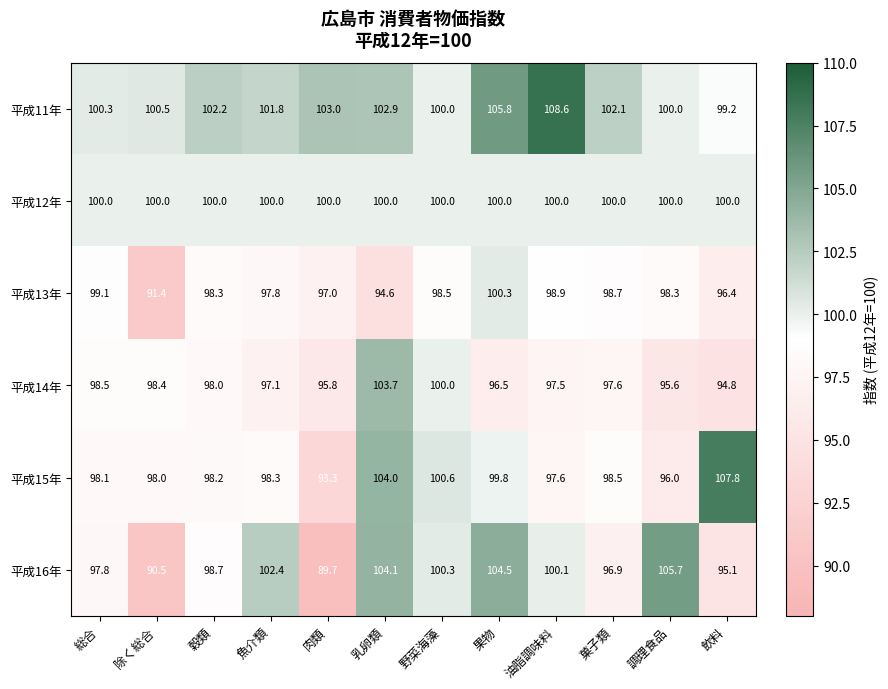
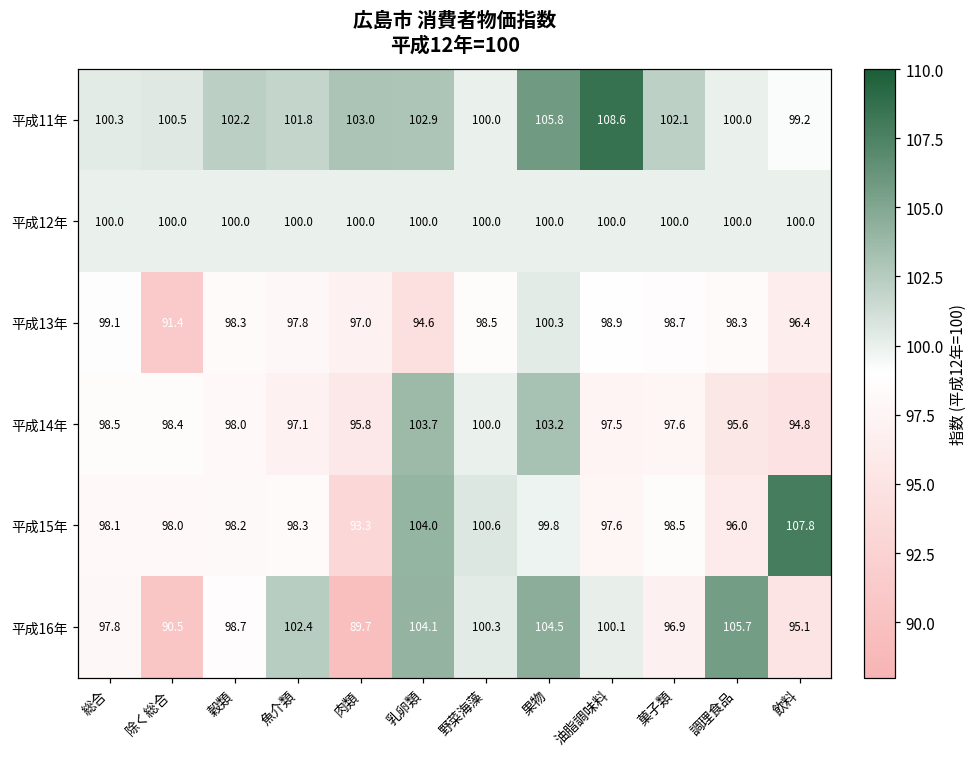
  {
    "平成11年": {
      "総合": 100.3,
      "除く総合": 100.5,
      "穀類": 102.2,
      "魚介類": 101.8,
      "肉類": 103.0,
      "乳卵類": 102.9,
      "野菜海藻": 100.0,
      "果物": 105.8,
      "油脂調味料": 108.6,
      "菓子類": 102.1,
      "調理食品": 100.0,
      "飲料": 99.2
    },
    "平成12年": {
      "総合": 100.0,
      "除く総合": 100.0,
      "穀類": 100.0,
      "魚介類": 100.0,
      "肉類": 100.0,
      "乳卵類": 100.0,
      "野菜海藻": 100.0,
      "果物": 100.0,
      "油脂調味料": 100.0,
      "菓子類": 100.0,
      "調理食品": 100.0,
      "飲料": 100.0
    },
    "平成13年": {
      "総合": 99.1,
      "除く総合": 91.4,
      "穀類": 98.3,
      "魚介類": 97.8,
      "肉類": 97.0,
      "乳卵類": 94.6,
      "野菜海藻": 98.5,
      "果物": 100.3,
      "油脂調味料": 98.9,
      "菓子類": 98.7,
      "調理食品": 98.3,
      "飲料": 96.4
    },
    "平成14年": {
      "総合": 98.5,
      "除く総合": 98.4,
      "穀類": 98.0,
      "魚介類": 97.1,
      "肉類": 95.8,
      "乳卵類": 103.7,
      "野菜海藻": 100.0,
-     "果物": 96.5,
+     "果物": 103.2,
      "油脂調味料": 97.5,
      "菓子類": 97.6,
      "調理食品": 95.6,
      "飲料": 94.8
    },
    "平成15年": {
      "総合": 98.1,
      "除く総合": 98.0,
      "穀類": 98.2,
      "魚介類": 98.3,
      "乳卵類": 104.0,
      "野菜海藻": 100.6,
      "果物": 99.8,
      "油脂調味料": 97.6,
      "菓子類": 98.5,
      "調理食品": 96.0,
      "飲料": 107.8
    },
    "平成16年": {
      "総合": 97.8,
      "除く総合": 90.5,
      "穀類": 98.7,
      "魚介類": 102.4,
      "肉類": 89.7,
      "乳卵類": 104.1,
      "野菜海藻": 100.3,
      "果物": 104.5,
      "油脂調味料": 100.1,
      "菓子類": 96.9,
      "調理食品": 105.7,
      "飲料": 95.1
    }
  }
